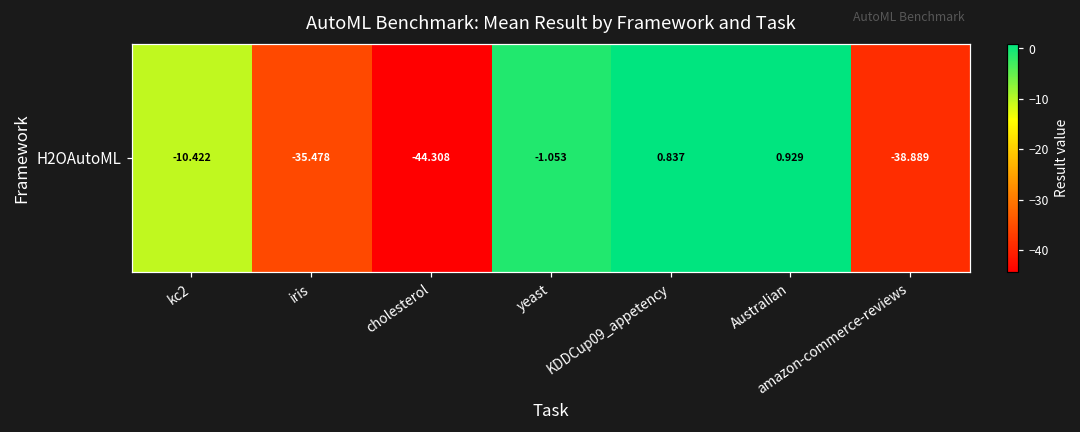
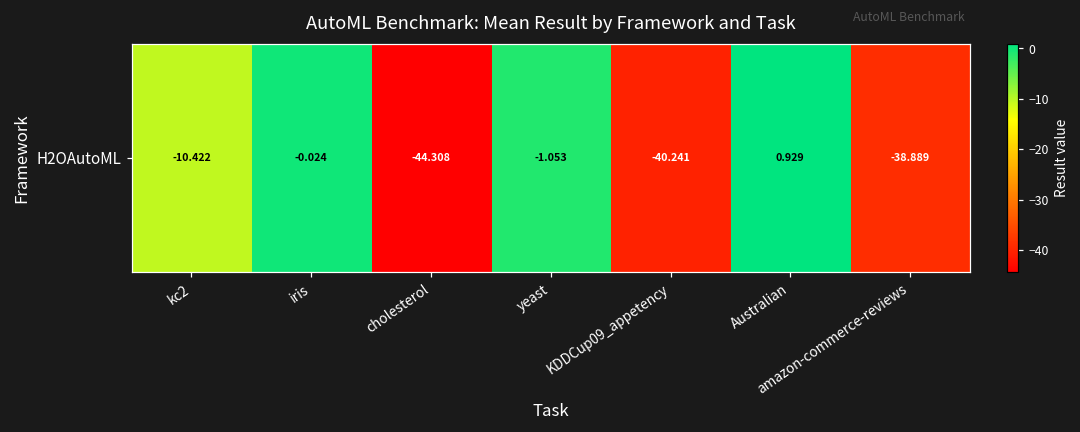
  {
    "H2OAutoML": {
      "kc2": -10.422,
-     "iris": -35.478,
+     "iris": -0.024,
      "cholesterol": -44.308,
      "yeast": -1.053,
-     "KDDCup09_appetency": 0.837,
+     "KDDCup09_appetency": -40.241,
      "Australian": 0.929,
      "amazon-commerce-reviews": -38.889
    }
  }
